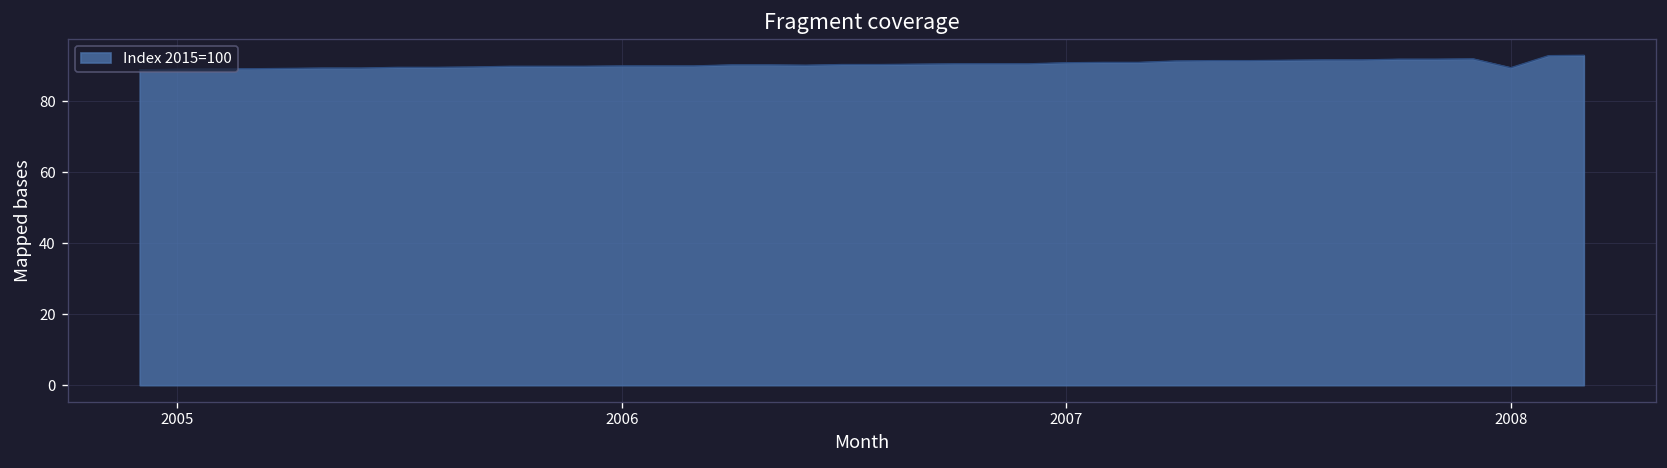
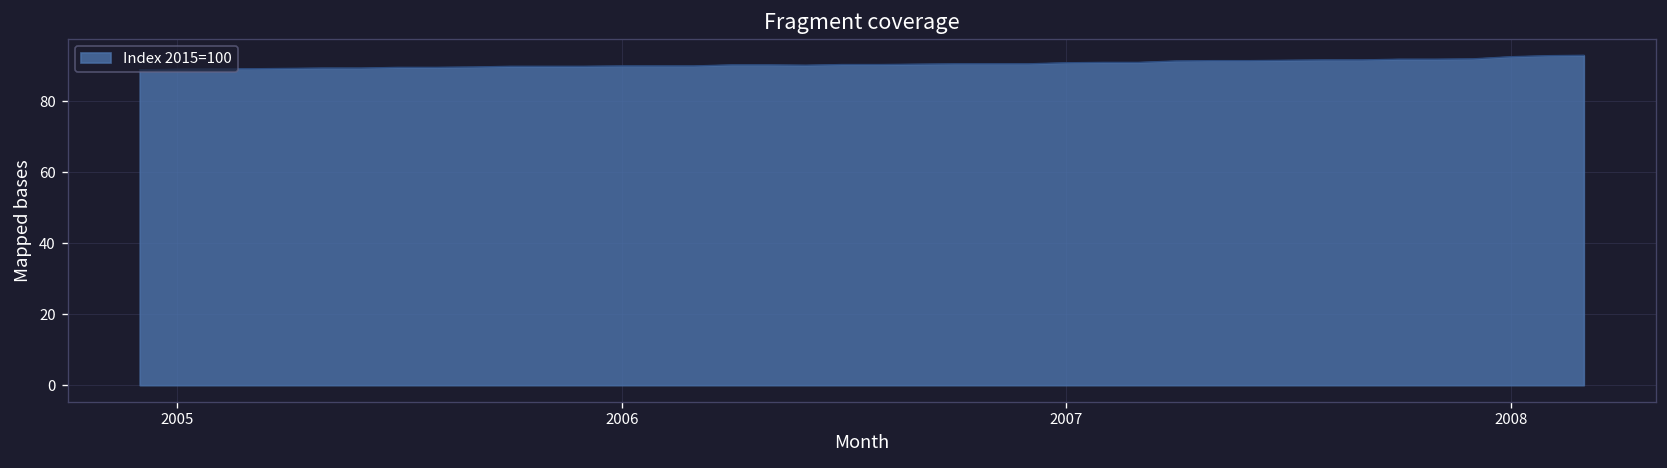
  {
    "2006": 90,
    "2007": 91,
-   "2008": 90
+   "2008": 93
  }
